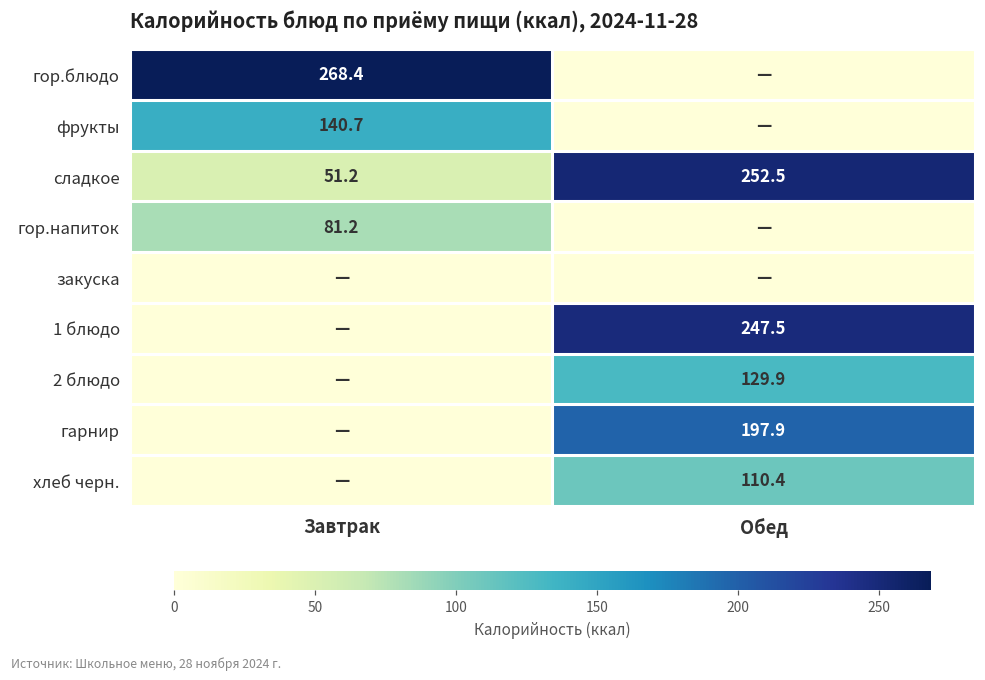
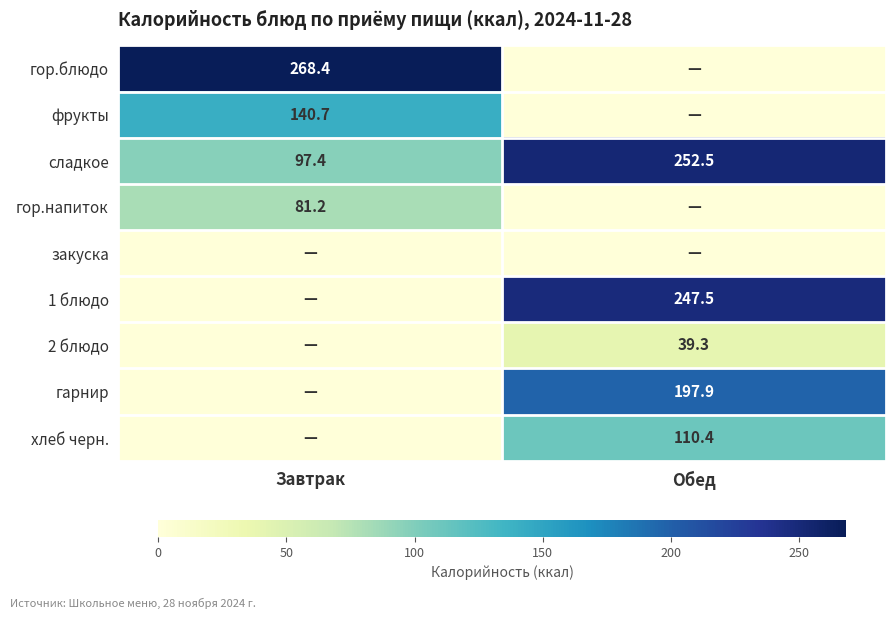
  {
    "гор.блюдо": {
      "Завтрак": 268.4
    },
    "фрукты": {
      "Завтрак": 140.7
    },
    "сладкое": {
-     "Завтрак": 51.2,
+     "Завтрак": 97.4,
      "Обед": 252.5
    },
    "гор.напиток": {
      "Завтрак": 81.2
    },
    "1 блюдо": {
      "Обед": 247.5
    },
    "2 блюдо": {
-     "Обед": 129.9
+     "Обед": 39.3
    },
    "гарнир": {
      "Обед": 197.9
    },
    "хлеб черн.": {
      "Обед": 110.4
    }
  }
